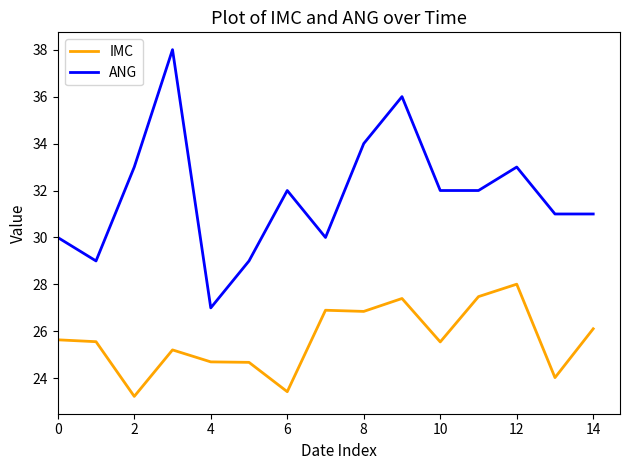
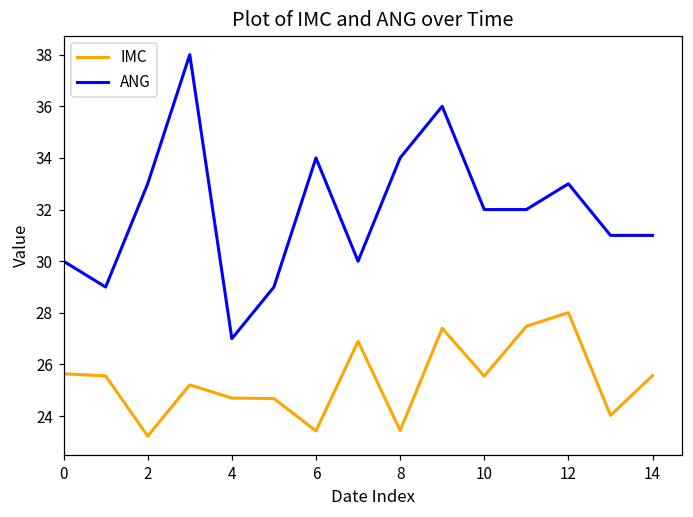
  {
    "IMC": {
      "0": 25.6,
      "2": 23.2,
      "4": 24.7,
      "6": 23.4,
-     "8": 26.9,
+     "8": 23.4,
      "10": 25.6,
      "12": 28.0,
-     "14": 26.1
+     "14": 25.6
    },
    "ANG": {
      "0": 30,
      "2": 33,
      "4": 27,
-     "6": 32,
+     "6": 34,
      "8": 34,
      "10": 32,
      "12": 33,
      "14": 31
    }
  }
